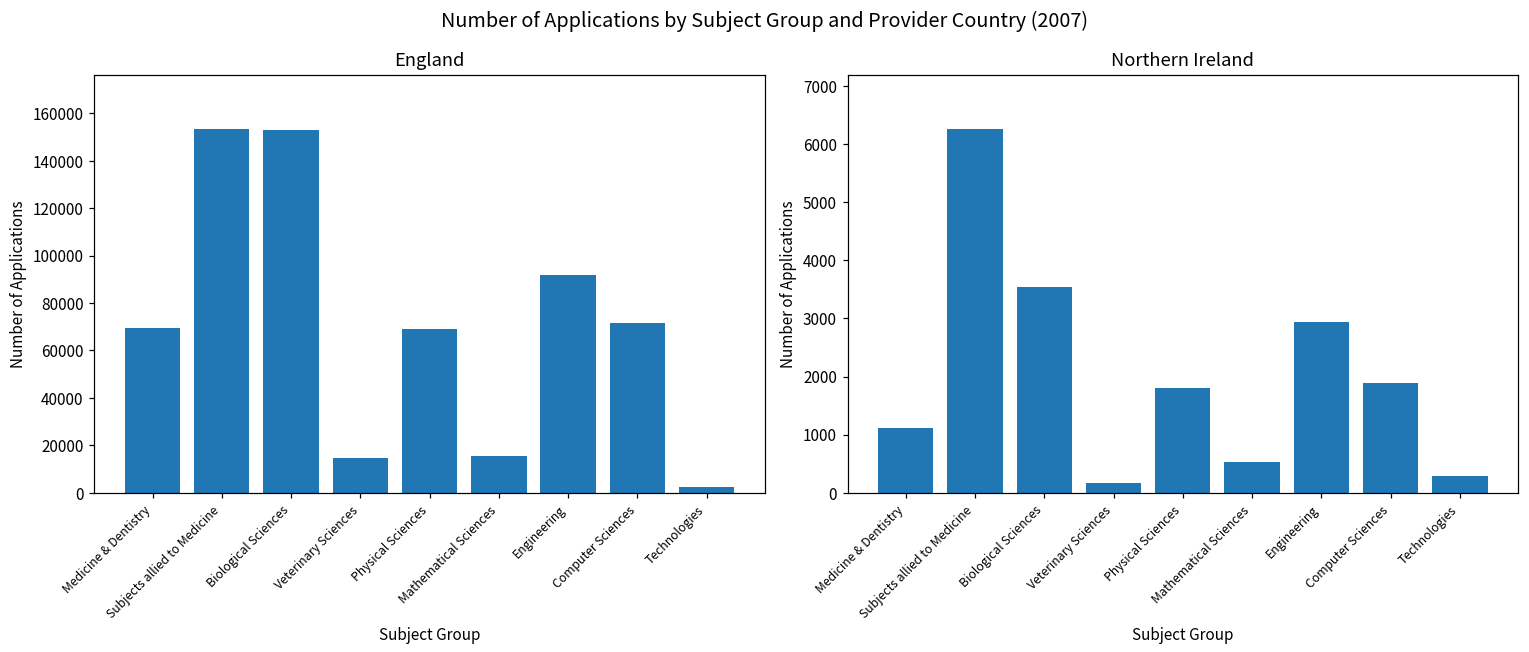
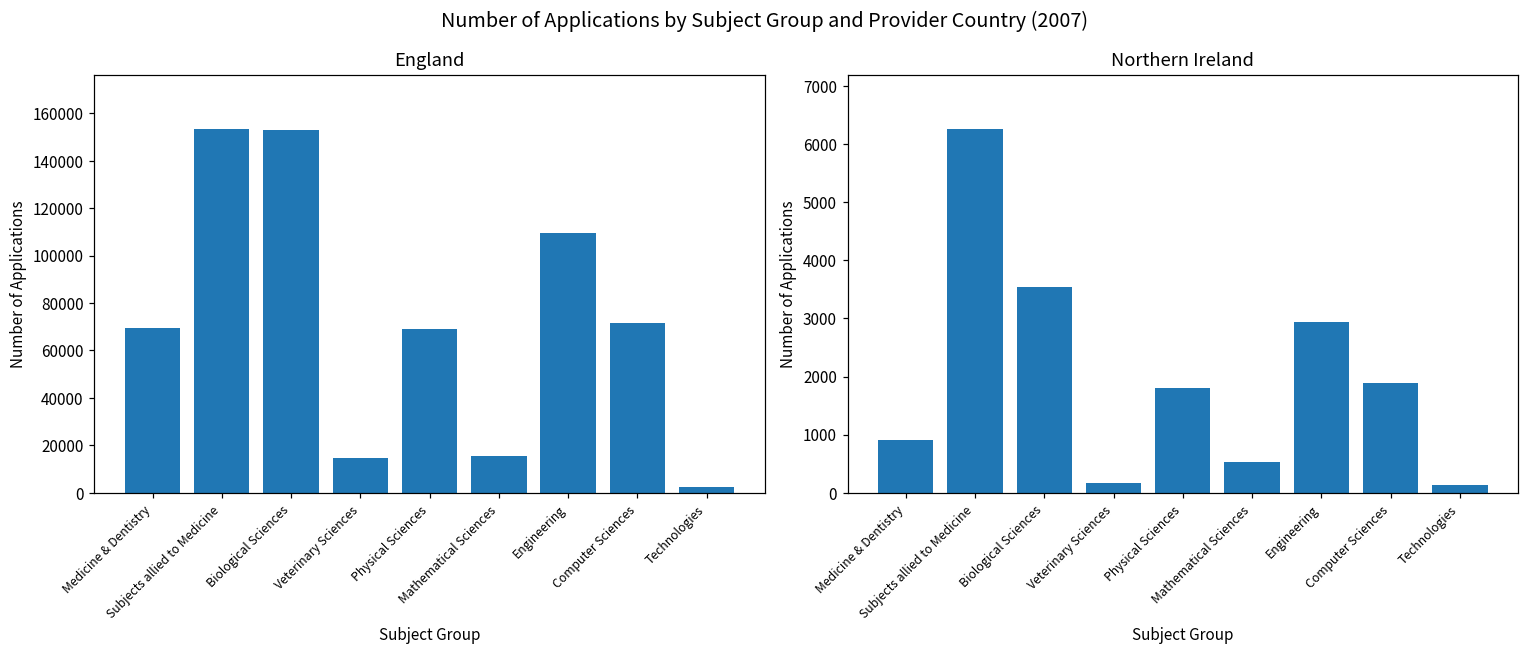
  {
    "England": {
      "Medicine & Dentistry": 70000,
      "Subjects allied to Medicine": 153000,
      "Biological Sciences": 153000,
      "Veterinary Sciences": 15000,
      "Physical Sciences": 69000,
      "Mathematical Sciences": 16000,
-     "Engineering": 92000,
+     "Engineering": 110000,
      "Computer Sciences": 72000,
      "Technologies": 2000
    },
    "Northern Ireland": {
-     "Medicine & Dentistry": 1100,
+     "Medicine & Dentistry": 900,
      "Subjects allied to Medicine": 6300,
      "Biological Sciences": 3600,
      "Veterinary Sciences": 200,
      "Physical Sciences": 1800,
      "Mathematical Sciences": 500,
      "Engineering": 2900,
      "Computer Sciences": 1900,
-     "Technologies": 300
+     "Technologies": 100
    }
  }
